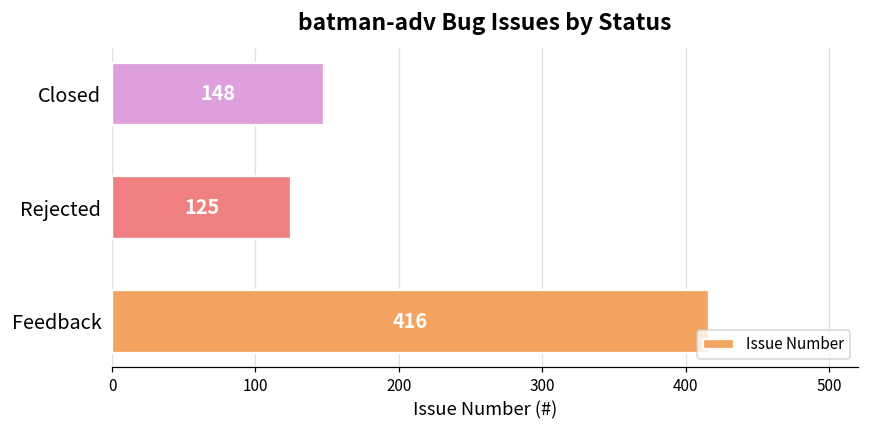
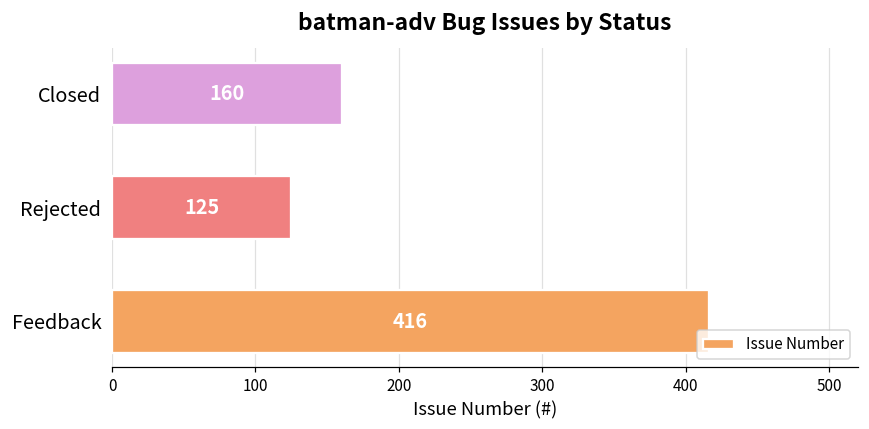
  {
-   "Closed": 148,
+   "Closed": 160,
    "Rejected": 125,
    "Feedback": 416
  }
